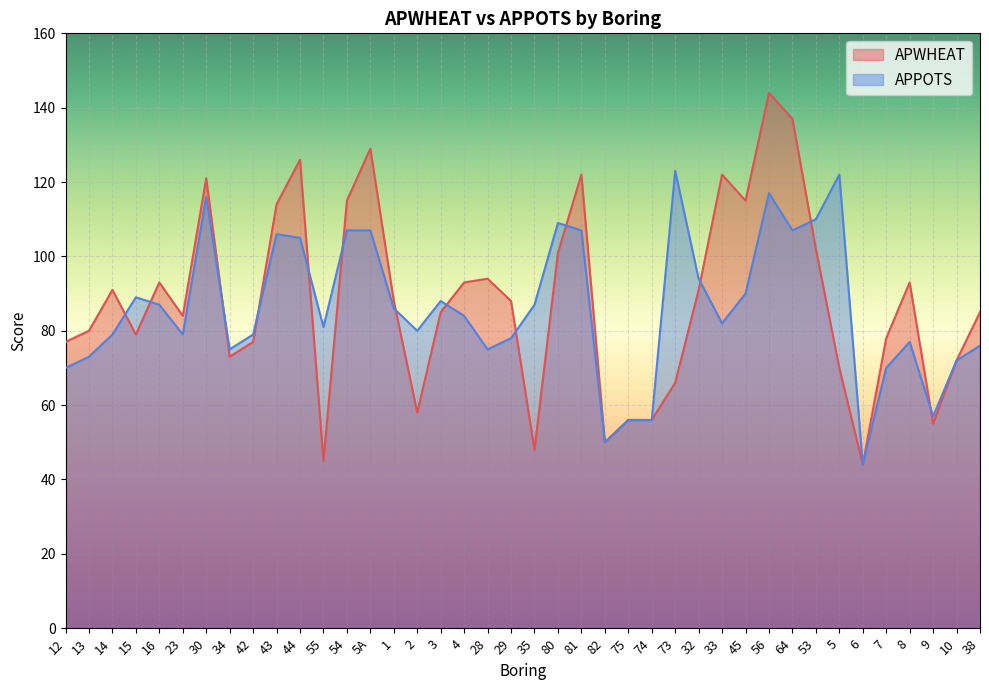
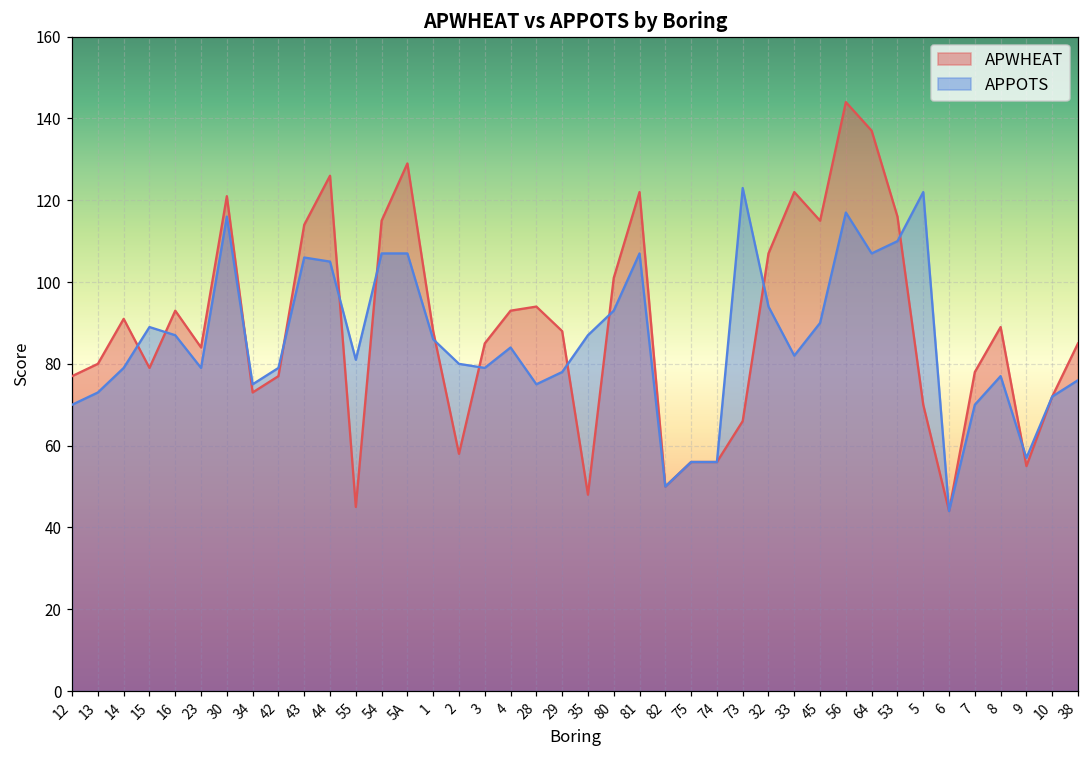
  {
    "APWHEAT": {
      "12": 77,
      "13": 80,
      "14": 91,
      "15": 79,
      "16": 93,
      "23": 84,
      "30": 121,
      "34": 73,
      "42": 77,
      "43": 114,
      "44": 126,
      "55": 45,
      "54": 115,
      "5A": 129,
      "1": 88,
      "2": 58,
      "3": 85,
      "4": 93,
      "28": 94,
      "29": 88,
      "35": 48,
      "80": 101,
      "81": 122,
      "73": 66,
-     "32": 91,
+     "32": 107,
      "33": 122,
      "45": 115,
      "56": 144,
      "64": 137,
-     "53": 102,
+     "53": 116,
      "5": 70,
      "7": 78,
-     "8": 93,
+     "8": 89,
      "9": 55,
      "38": 85
    },
    "APPOTS": {
      "12": 70,
      "13": 73,
      "14": 79,
      "15": 89,
      "16": 87,
      "23": 79,
      "30": 116,
      "34": 75,
      "42": 79,
      "43": 106,
      "44": 105,
      "55": 81,
      "54": 107,
      "5A": 107,
      "1": 86,
      "2": 80,
-     "3": 88,
+     "3": 79,
      "4": 84,
      "28": 75,
      "29": 78,
      "35": 87,
-     "80": 109,
+     "80": 93,
      "81": 107,
      "73": 123,
      "32": 94,
      "33": 82,
      "45": 90,
      "56": 117,
      "64": 107,
      "53": 110,
      "5": 122,
      "7": 70,
      "8": 77,
      "9": 57,
      "38": 76
    }
  }
